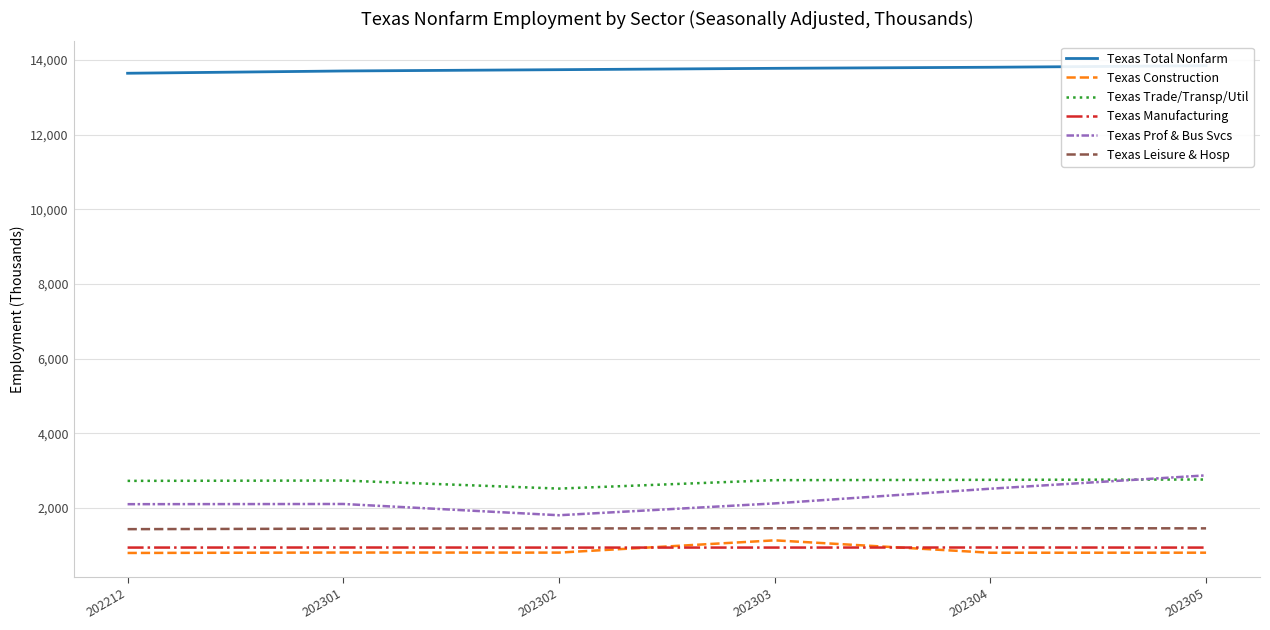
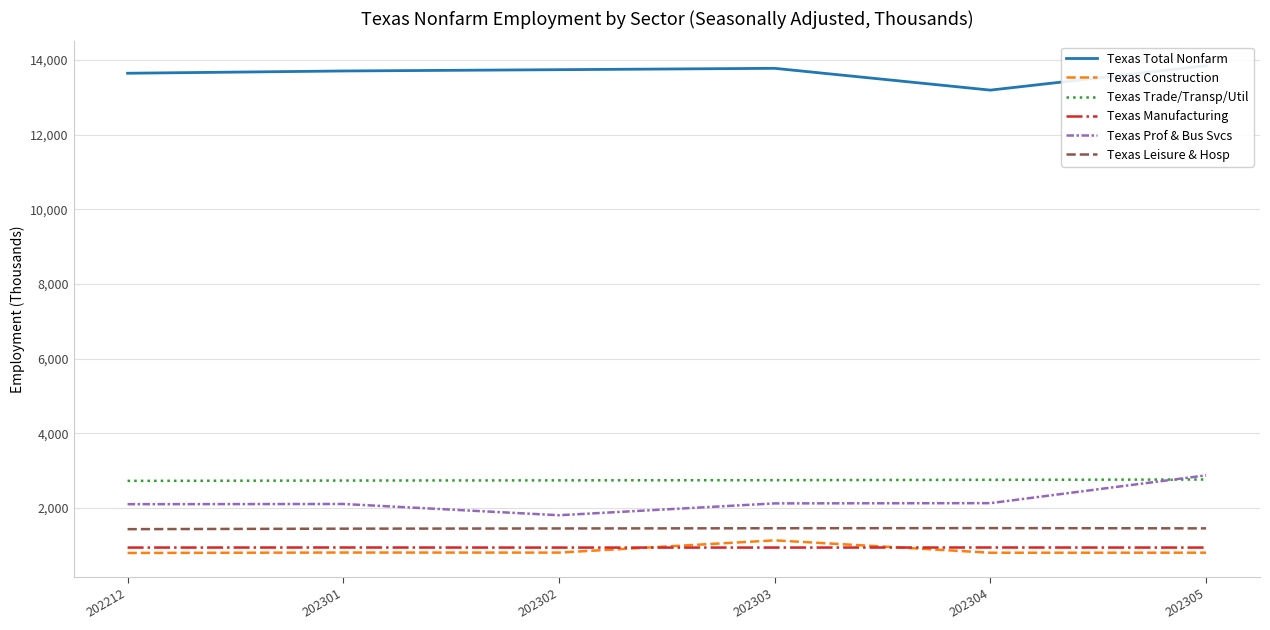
  {
    "Texas Total Nonfarm": {
      "202212": "13,600",
      "202301": "13,700",
      "202302": "13,700",
      "202303": "13,800",
-     "202304": "13,800"
+     "202304": "13,200"
    },
    "Texas Construction": {
      "202212": "800",
      "202301": "800",
      "202302": "800",
      "202303": "1,100",
      "202304": "800",
      "202305": "800"
    },
    "Texas Trade/Transp/Util": {
      "202212": "2,700",
      "202301": "2,700",
-     "202302": "2,500",
+     "202302": "2,700",
      "202303": "2,700",
      "202304": "2,800",
      "202305": "2,800"
    },
    "Texas Manufacturing": {
      "202212": "900",
      "202301": "900",
      "202302": "900",
      "202303": "900",
      "202304": "900",
      "202305": "900"
    },
    "Texas Prof & Bus Svcs": {
      "202212": "2,100",
      "202301": "2,100",
      "202302": "1,800",
      "202303": "2,100",
-     "202304": "2,500",
+     "202304": "2,100",
      "202305": "2,900"
    },
    "Texas Leisure & Hosp": {
      "202212": "1,400",
      "202301": "1,400",
      "202302": "1,500",
      "202303": "1,500",
      "202304": "1,500",
      "202305": "1,500"
    }
  }
